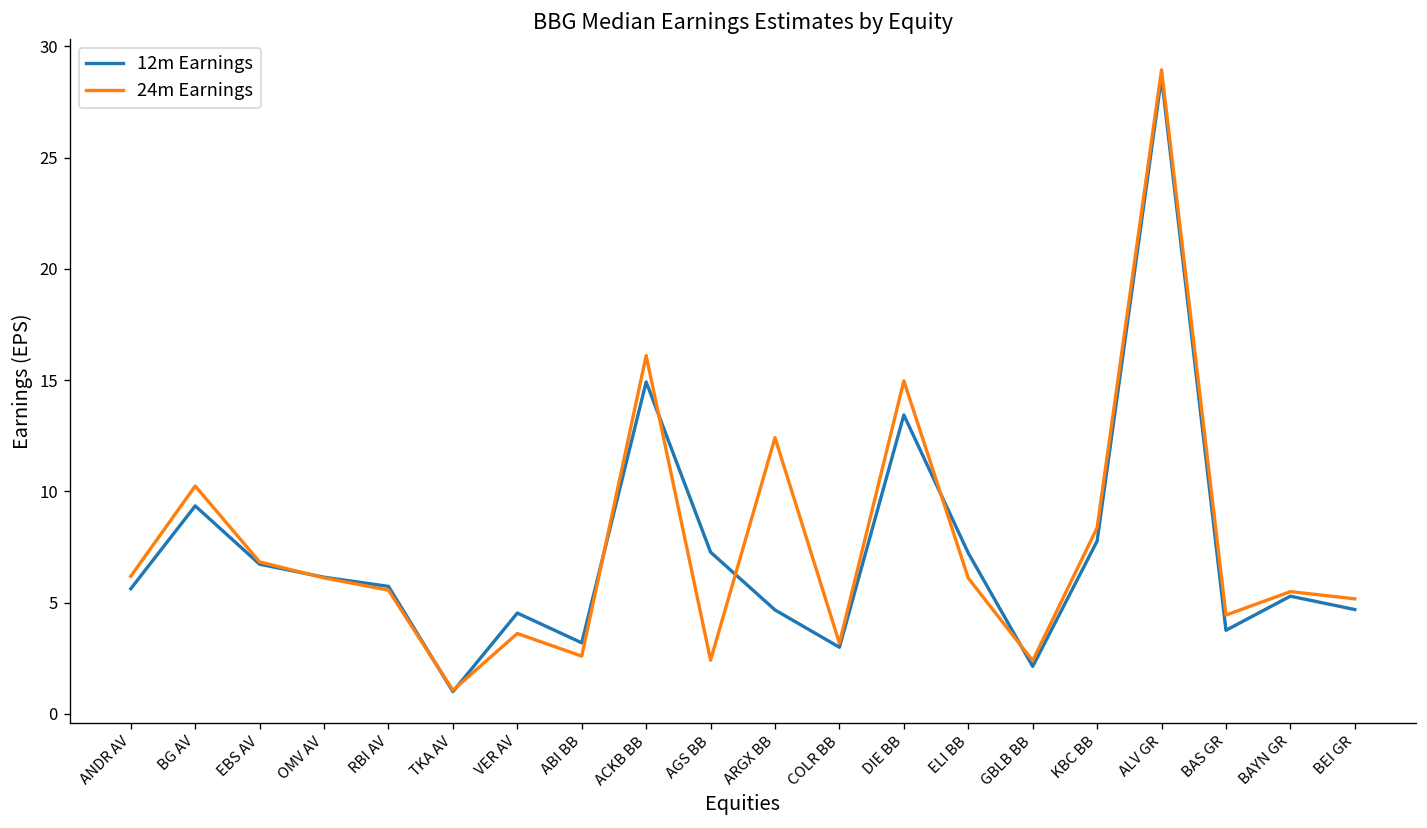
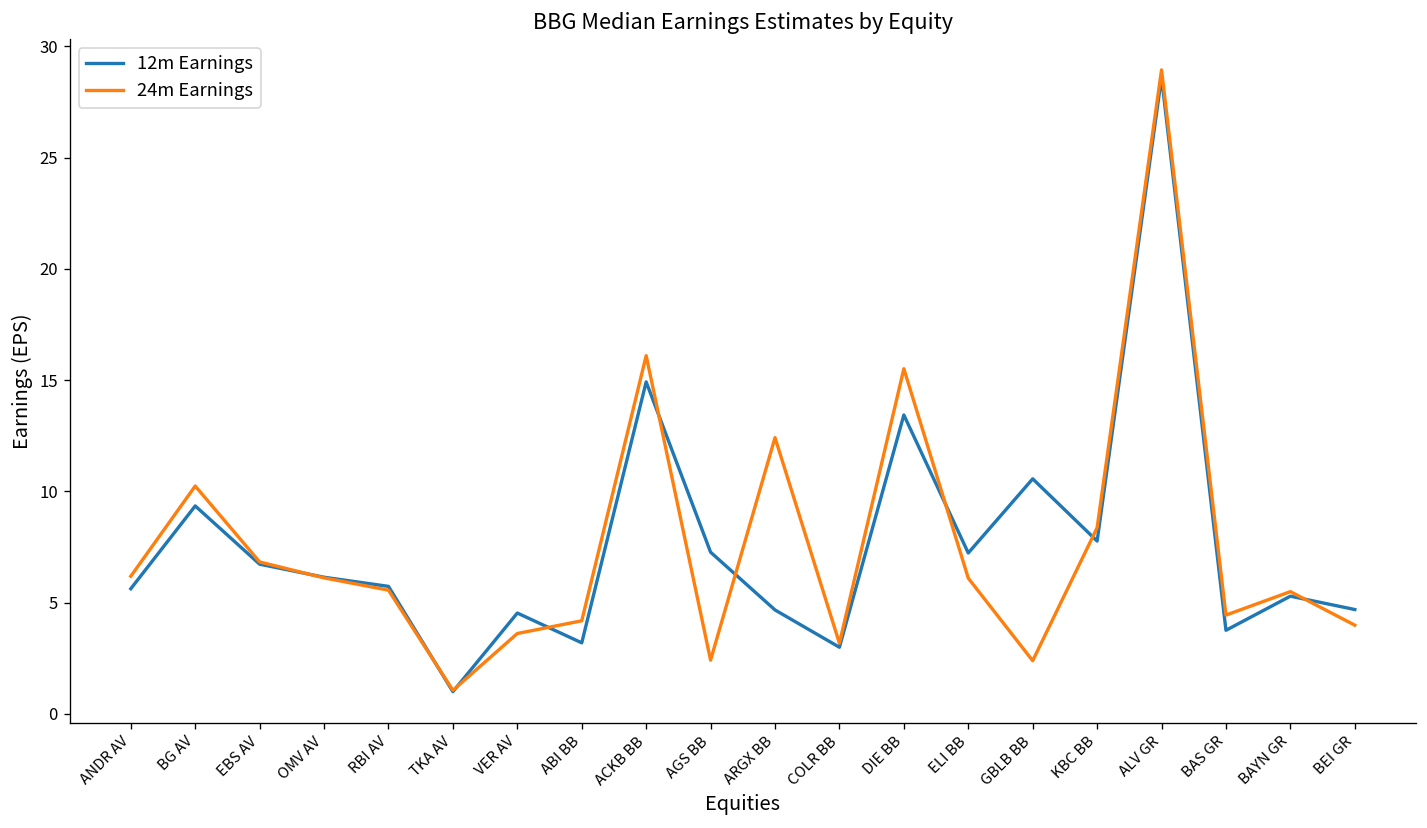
  {
    "12m Earnings": {
      "ANDR AV": 5.6,
      "BG AV": 9.3,
      "RBI AV": 5.7,
      "VER AV": 4.5,
      "ABI BB": 3.2,
      "ACKB BB": 14.9,
      "AGS BB": 7.3,
      "ARGX BB": 4.7,
      "COLR BB": 3.0,
      "DIE BB": 13.4,
      "ELI BB": 7.2,
-     "GBLB BB": 2.1,
+     "GBLB BB": 10.6,
      "KBC BB": 7.8,
      "ALV GR": 28.6,
      "BAS GR": 3.8,
      "BAYN GR": 5.3,
      "BEI GR": 4.7
    },
    "24m Earnings": {
      "ANDR AV": 6.2,
      "BG AV": 10.2,
      "RBI AV": 5.6,
      "VER AV": 3.6,
-     "ABI BB": 2.6,
+     "ABI BB": 4.2,
      "ACKB BB": 16.1,
      "AGS BB": 2.4,
      "ARGX BB": 12.4,
      "COLR BB": 3.2,
-     "DIE BB": 15.0,
+     "DIE BB": 15.5,
      "ELI BB": 6.1,
      "GBLB BB": 2.4,
      "KBC BB": 8.4,
      "ALV GR": 28.9,
      "BAS GR": 4.4,
      "BAYN GR": 5.5,
-     "BEI GR": 5.2
+     "BEI GR": 4.0
    }
  }
